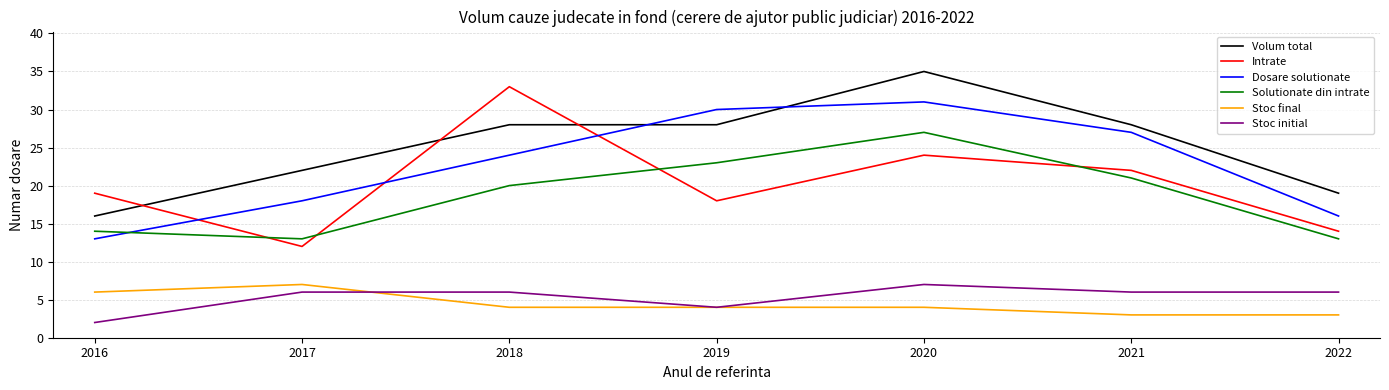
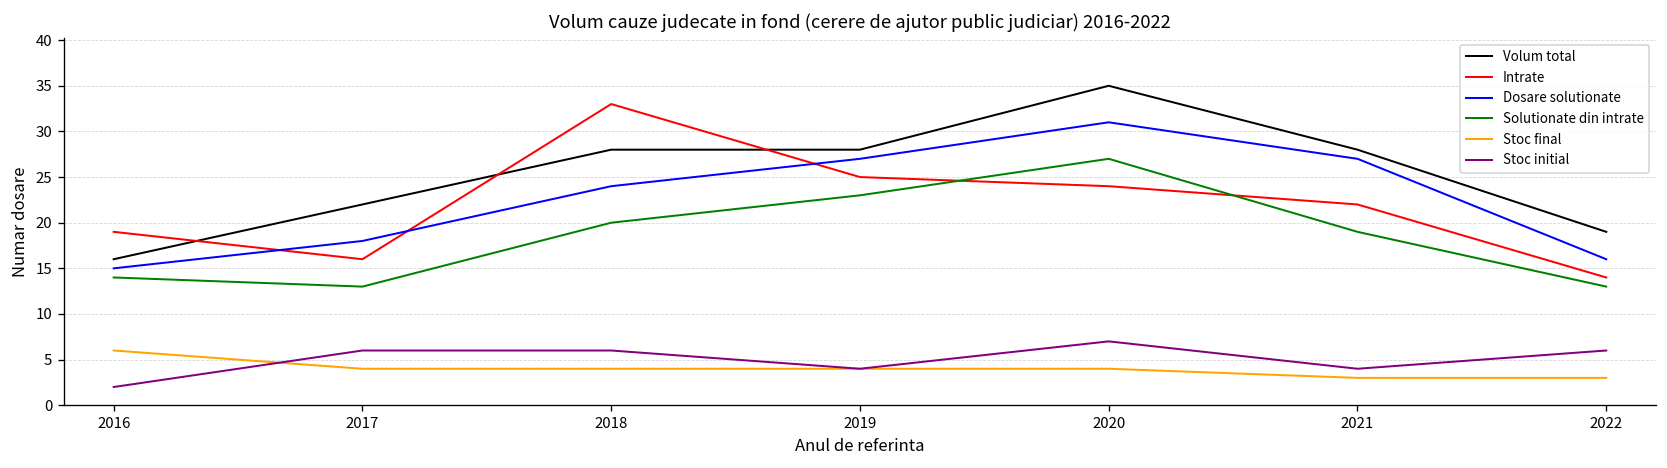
  {
    "Volum total": {
      "2016": 16,
      "2017": 22,
      "2018": 28,
      "2019": 28,
      "2020": 35,
      "2021": 28,
      "2022": 19
    },
    "Intrate": {
      "2016": 19,
-     "2017": 12,
+     "2017": 16,
      "2018": 33,
-     "2019": 18,
+     "2019": 25,
      "2020": 24,
      "2021": 22,
      "2022": 14
    },
    "Dosare solutionate": {
-     "2016": 13,
+     "2016": 15,
      "2017": 18,
      "2018": 24,
-     "2019": 30,
+     "2019": 27,
      "2020": 31,
      "2021": 27,
      "2022": 16
    },
    "Solutionate din intrate": {
      "2016": 14,
      "2017": 13,
      "2018": 20,
      "2019": 23,
      "2020": 27,
-     "2021": 21,
+     "2021": 19,
      "2022": 13
    },
    "Stoc final": {
      "2016": 6,
-     "2017": 7,
+     "2017": 4,
      "2018": 4,
      "2020": 4,
      "2021": 3,
      "2022": 3
    },
    "Stoc initial": {
      "2016": 2,
      "2017": 6,
      "2018": 6,
      "2020": 7,
-     "2021": 6,
+     "2021": 4,
      "2022": 6
    }
  }
